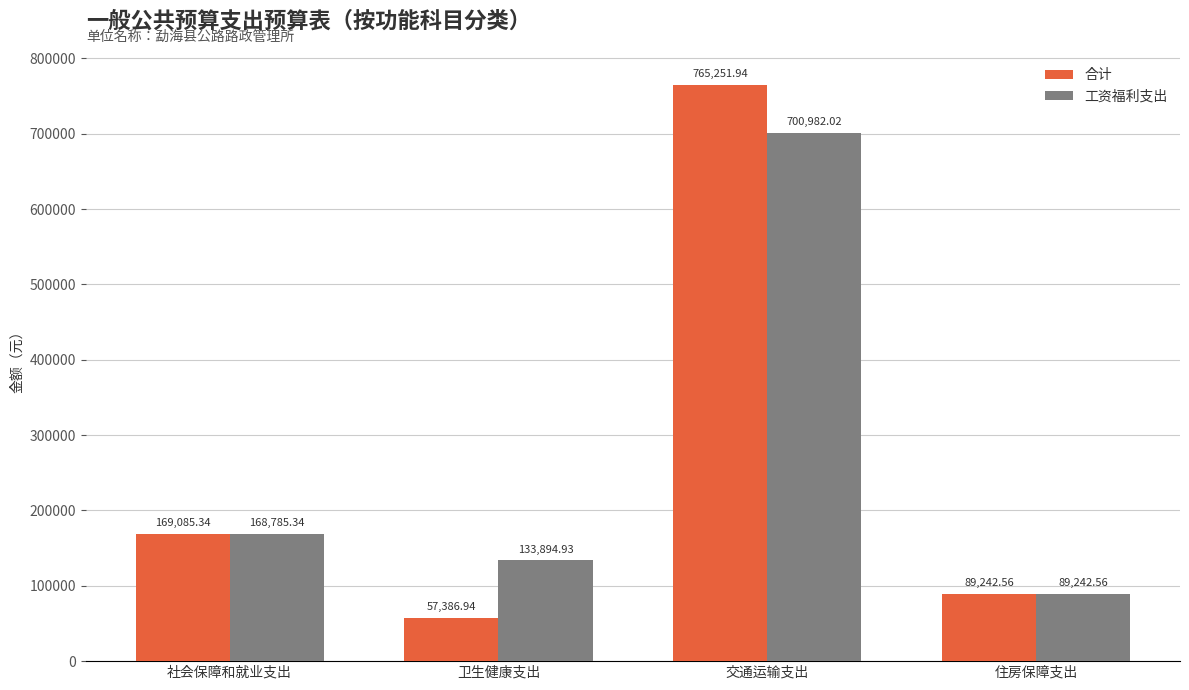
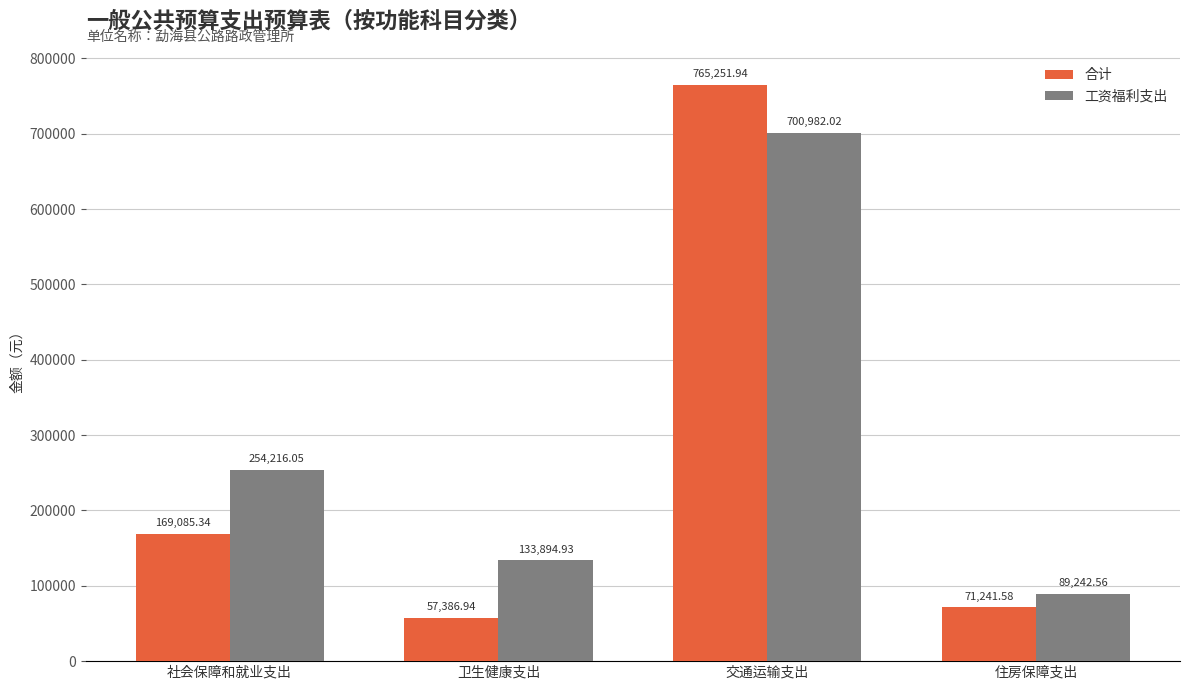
  {
    "合计": {
      "社会保障和就业支出": "169,085.34",
      "卫生健康支出": "57,386.94",
      "交通运输支出": "765,251.94",
-     "住房保障支出": "89,242.56"
+     "住房保障支出": "71,241.58"
    },
    "工资福利支出": {
-     "社会保障和就业支出": "168,785.34",
+     "社会保障和就业支出": "254,216.05",
      "卫生健康支出": "133,894.93",
      "交通运输支出": "700,982.02",
      "住房保障支出": "89,242.56"
    }
  }
